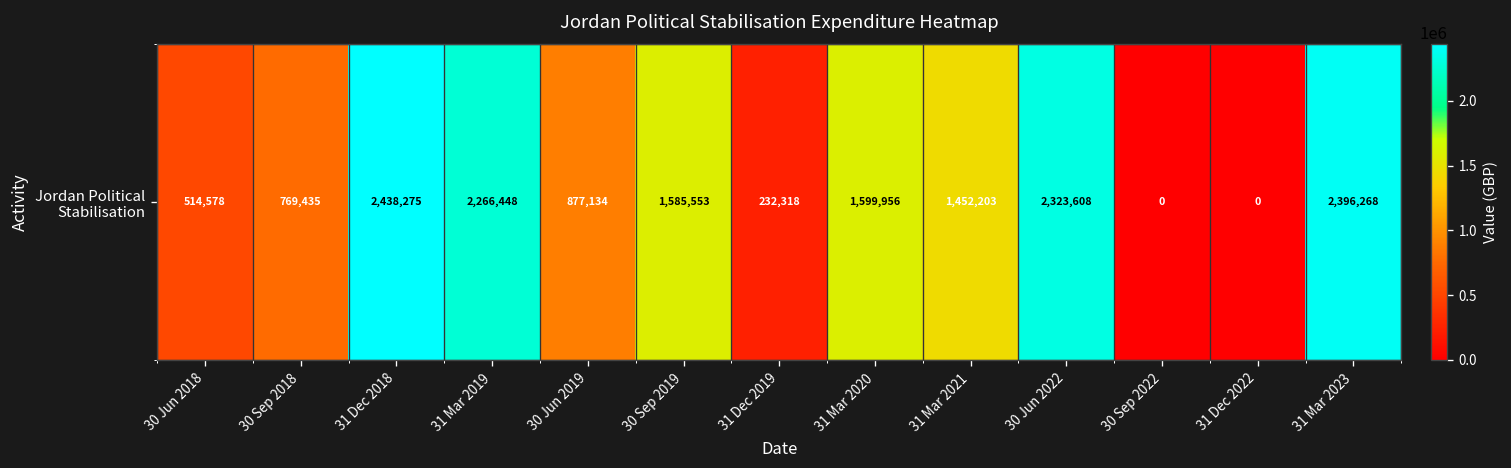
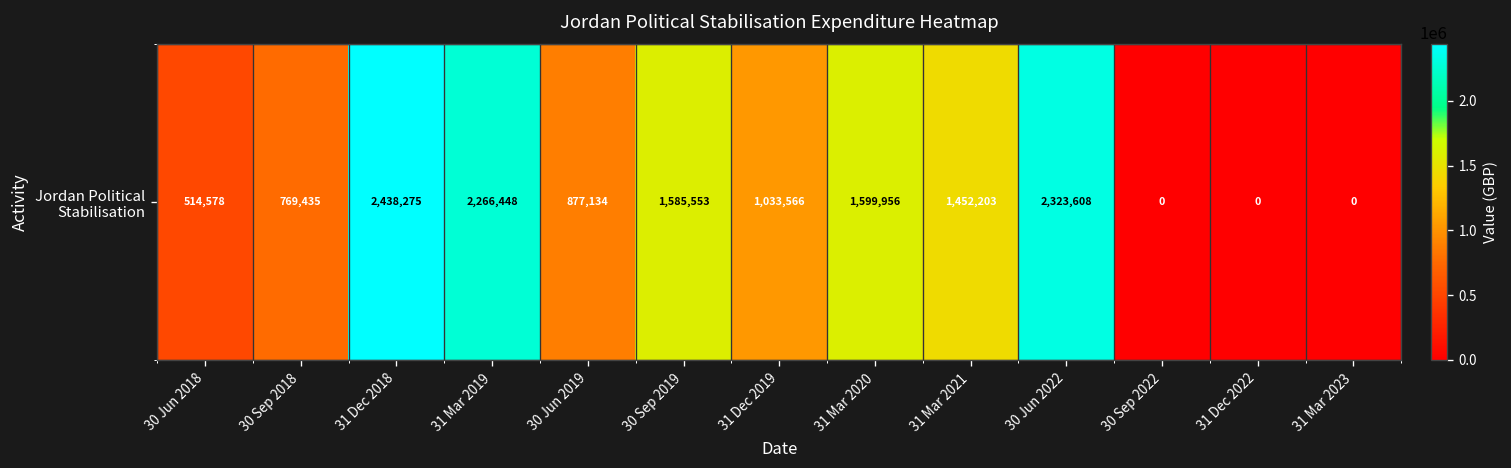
  {
    "Jordan Political Stabilisation": {
      "30 Jun 2018": "514,578",
      "30 Sep 2018": "769,435",
      "31 Dec 2018": "2,438,275",
      "31 Mar 2019": "2,266,448",
      "30 Jun 2019": "877,134",
      "30 Sep 2019": "1,585,553",
-     "31 Dec 2019": "232,318",
+     "31 Dec 2019": "1,033,566",
      "31 Mar 2020": "1,599,956",
      "31 Mar 2021": "1,452,203",
      "30 Jun 2022": "2,323,608",
      "30 Sep 2022": "0",
      "31 Dec 2022": "0",
-     "31 Mar 2023": "2,396,268"
+     "31 Mar 2023": "0"
    }
  }
